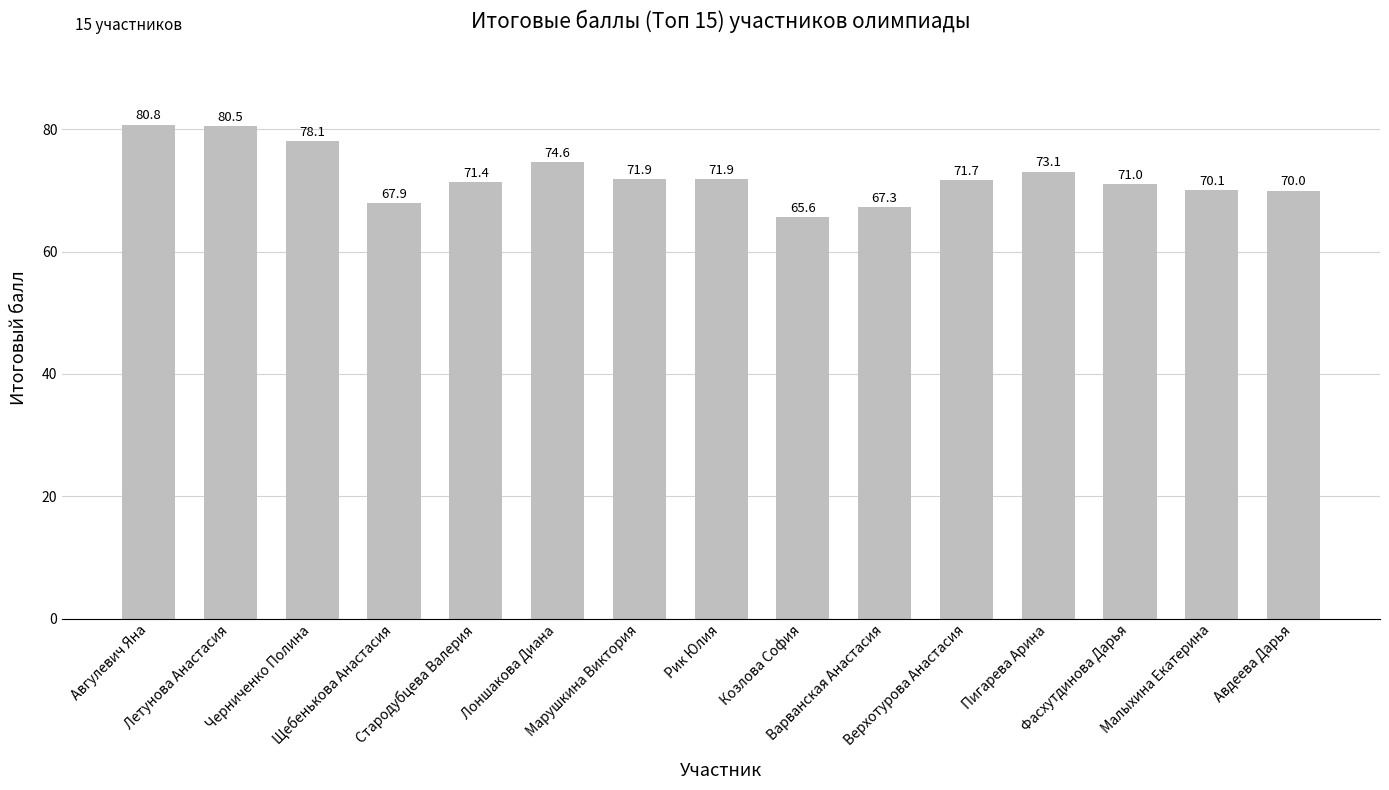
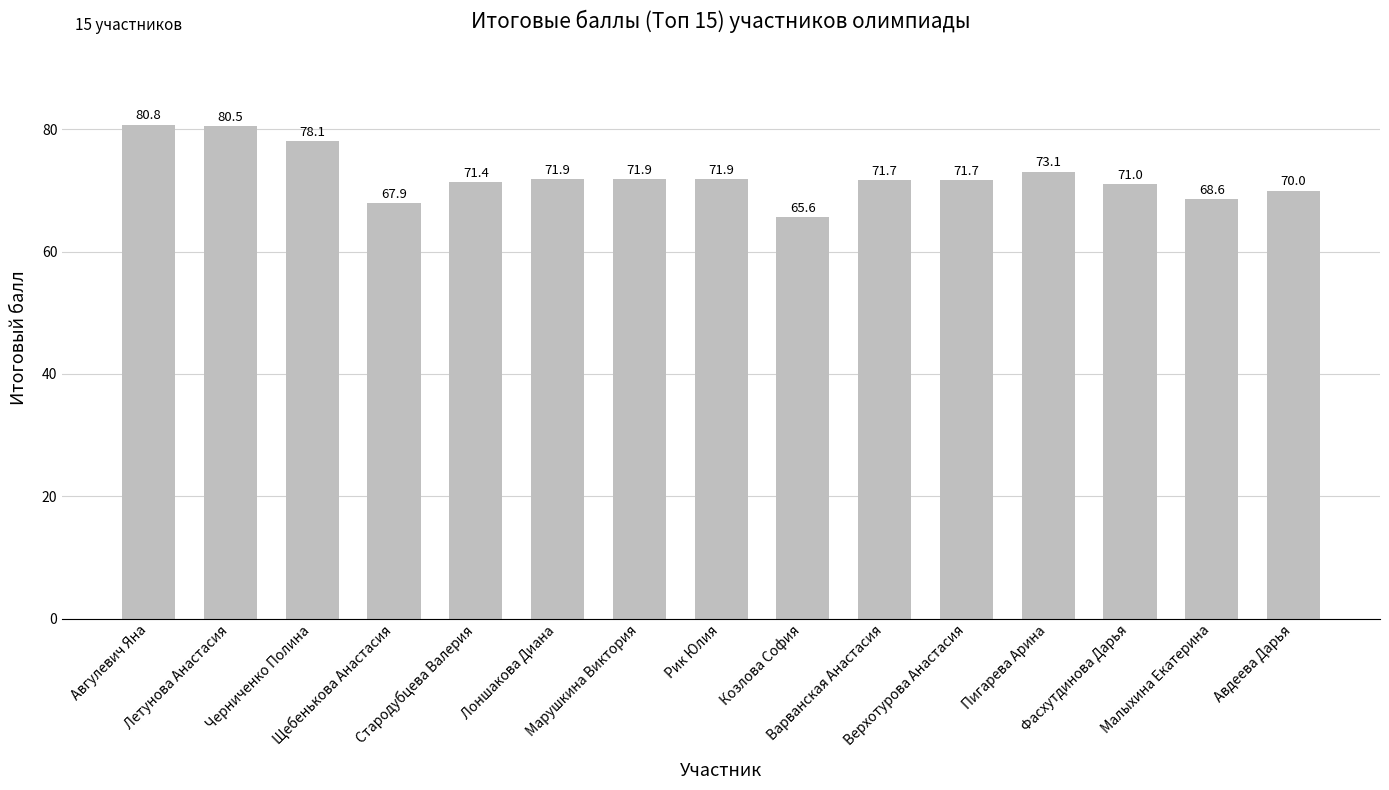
  {
    "Авгулевич Яна": 80.8,
    "Летунова Анастасия": 80.5,
    "Черниченко Полина": 78.1,
    "Щебенькова Анастасия": 67.9,
    "Стародубцева Валерия": 71.4,
-   "Лоншакова Диана": 74.6,
+   "Лоншакова Диана": 71.9,
    "Марушкина Виктория": 71.9,
    "Рик Юлия": 71.9,
    "Козлова София": 65.6,
-   "Варванская Анастасия": 67.3,
+   "Варванская Анастасия": 71.7,
    "Верхотурова Анастасия": 71.7,
    "Пигарева Арина": 73.1,
    "Фасхутдинова Дарья": 71.0,
-   "Малыхина Екатерина": 70.1,
+   "Малыхина Екатерина": 68.6,
    "Авдеева Дарья": 70.0
  }
